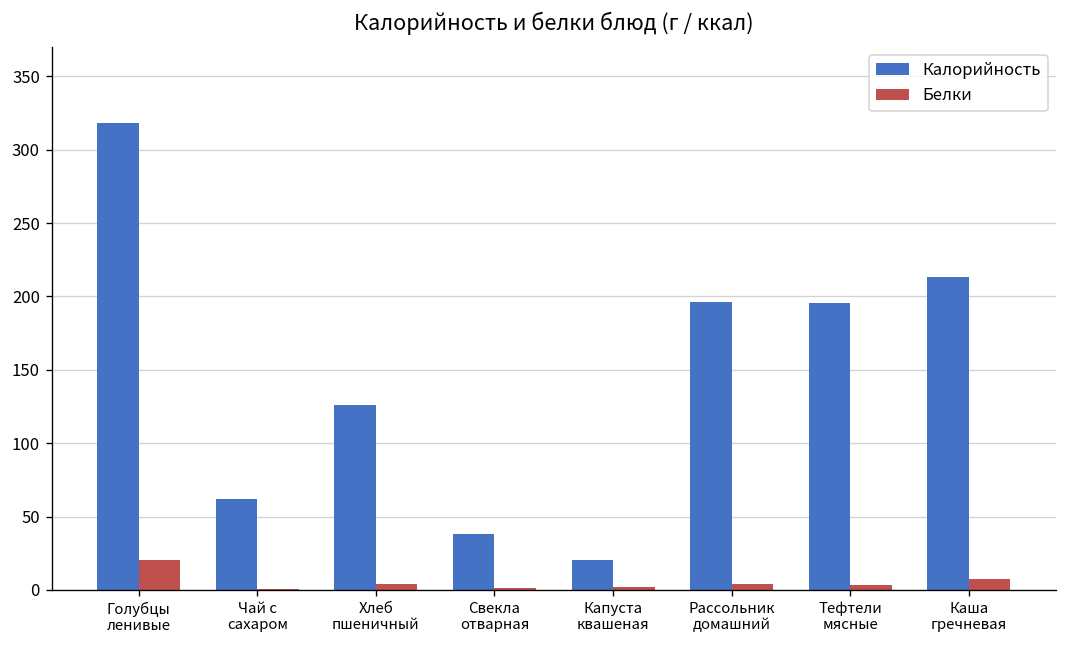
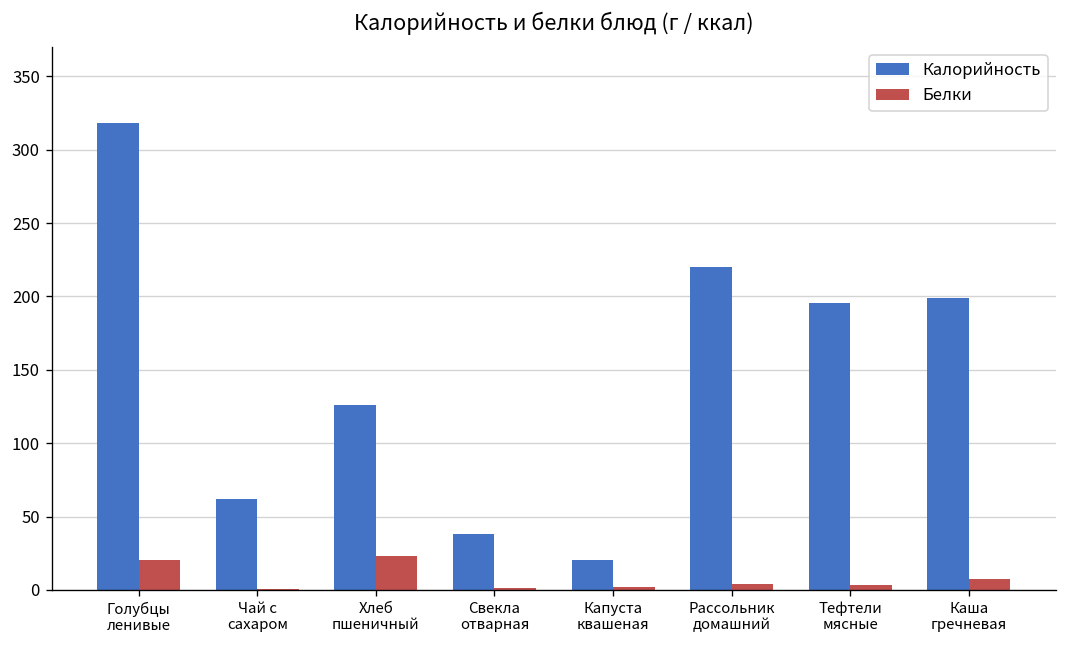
  {
    "Калорийность": {
      "Голубцы ленивые": 318,
      "Чай с сахаром": 62,
      "Хлеб пшеничный": 126,
      "Свекла отварная": 38,
      "Капуста квашеная": 20,
-     "Рассольник домашний": 196,
+     "Рассольник домашний": 220,
      "Тефтели мясные": 196,
-     "Каша гречневая": 213
+     "Каша гречневая": 199
    },
    "Белки": {
      "Голубцы ленивые": 21,
-     "Хлеб пшеничный": 4,
+     "Хлеб пшеничный": 23,
      "Рассольник домашний": 4,
      "Тефтели мясные": 3,
      "Каша гречневая": 8
    }
  }
